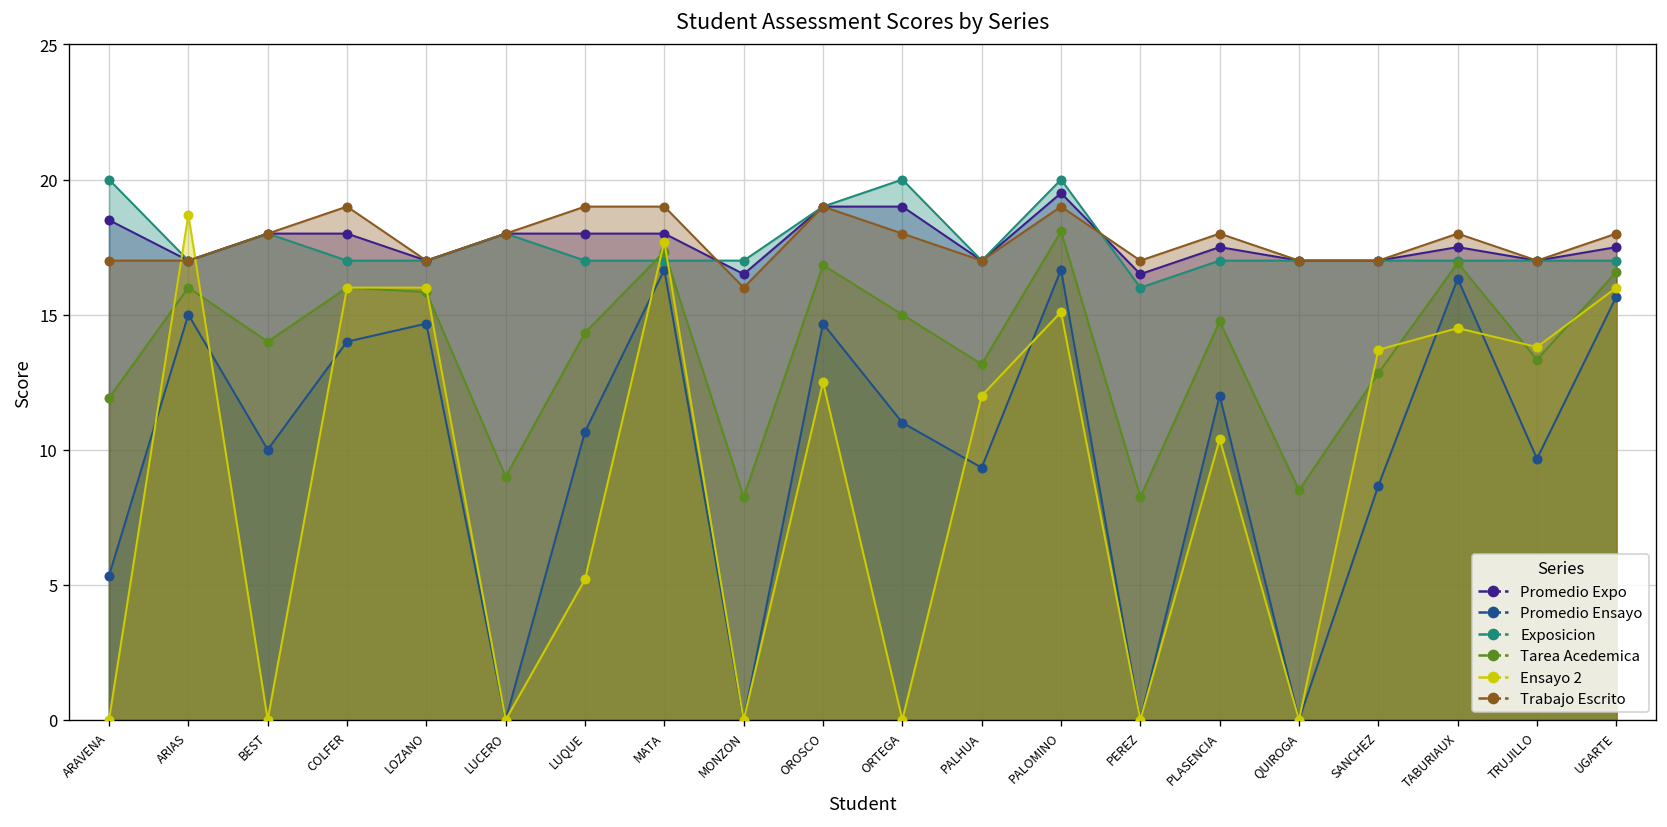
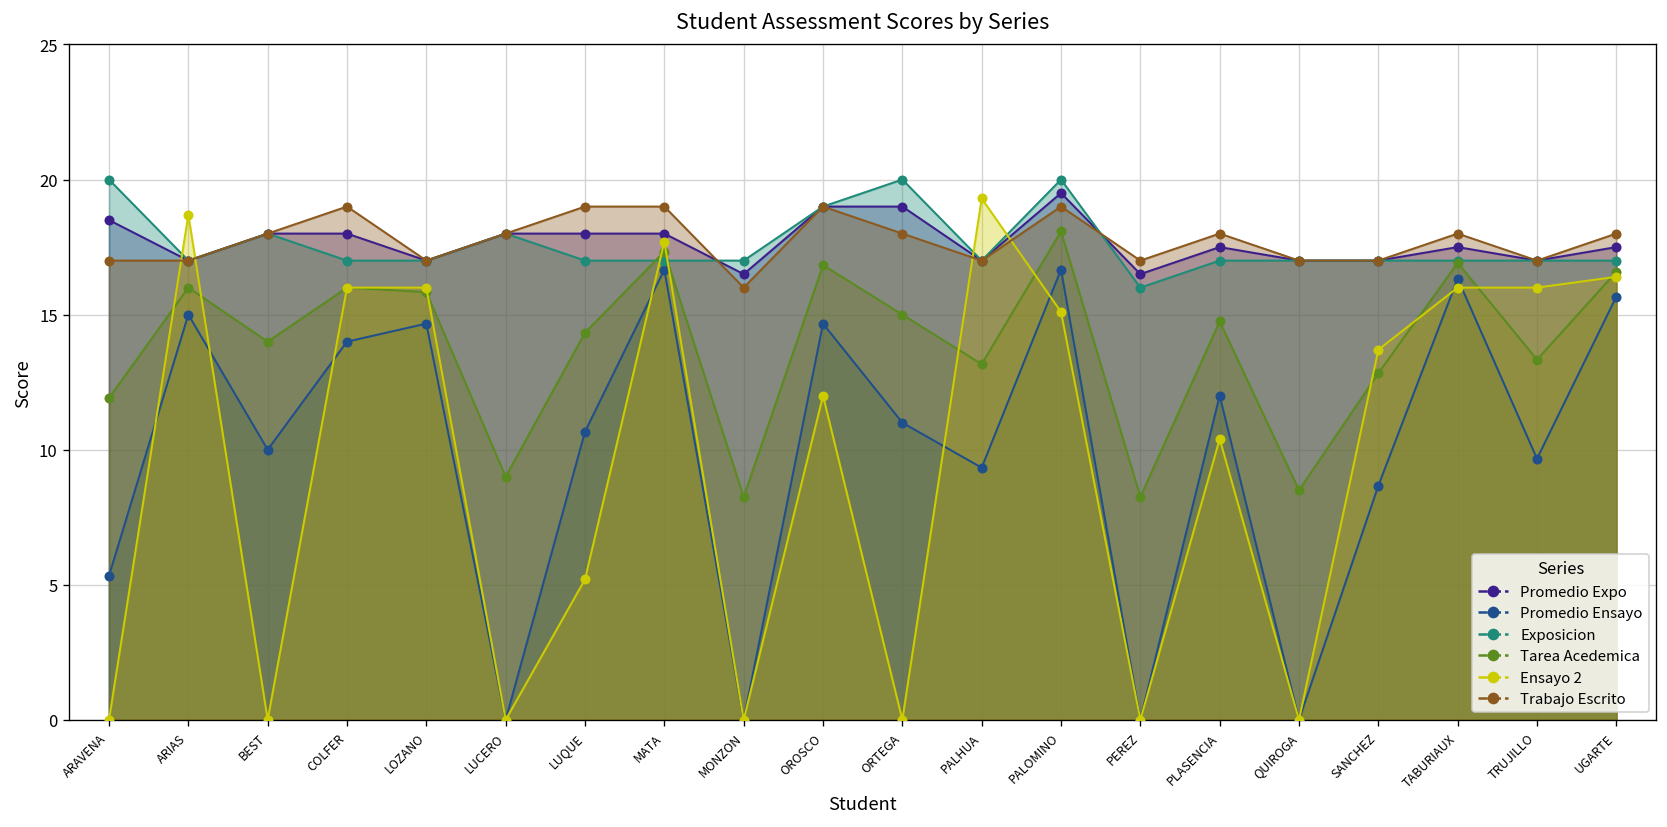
  {
    "Ensayo 2": {
      "ARAVENA": 0.0,
      "ARIAS": 18.7,
      "BEST": 0.0,
      "LOZANO": 16.0,
      "LUQUE": 5.2,
      "MATA": 17.7,
-     "OROSCO": 12.5,
+     "OROSCO": 12.0,
      "ORTEGA": 0.0,
-     "PALHUA": 12.0,
+     "PALHUA": 19.3,
      "PALOMINO": 15.1,
      "PLASENCIA": 10.4,
      "SANCHEZ": 13.7,
-     "TABURIAUX": 14.5,
-     "TRUJILLO": 13.8,
-     "UGARTE": 16.0
+     "TABURIAUX": 16.0,
+     "TRUJILLO": 16.0,
+     "UGARTE": 16.4
    }
  }
